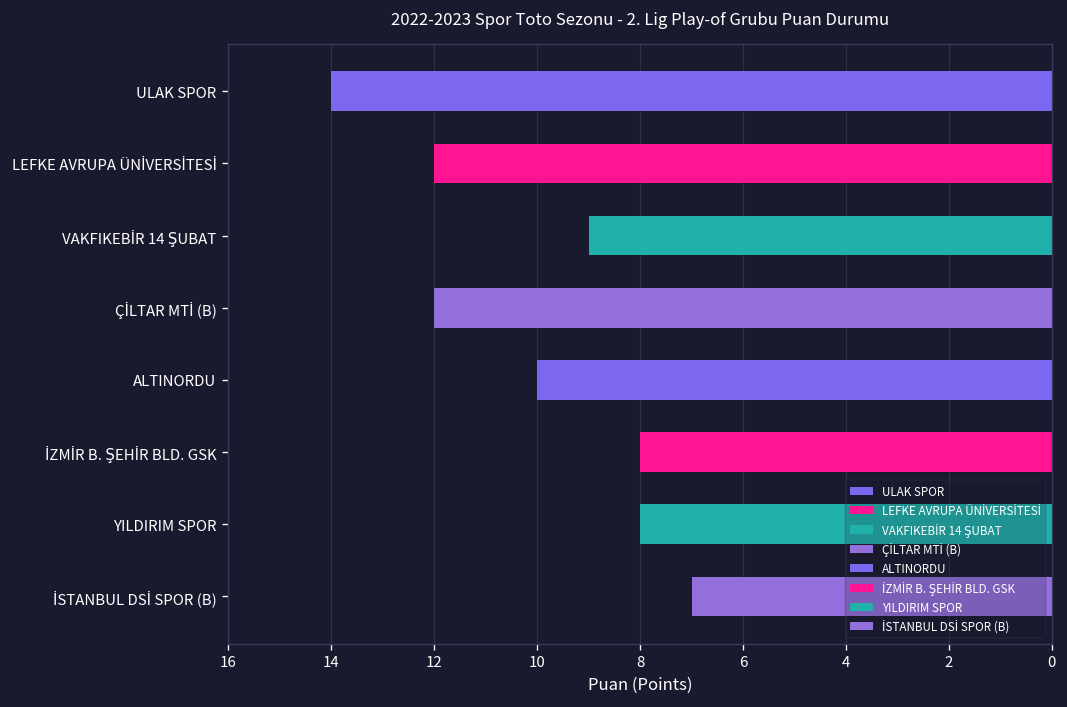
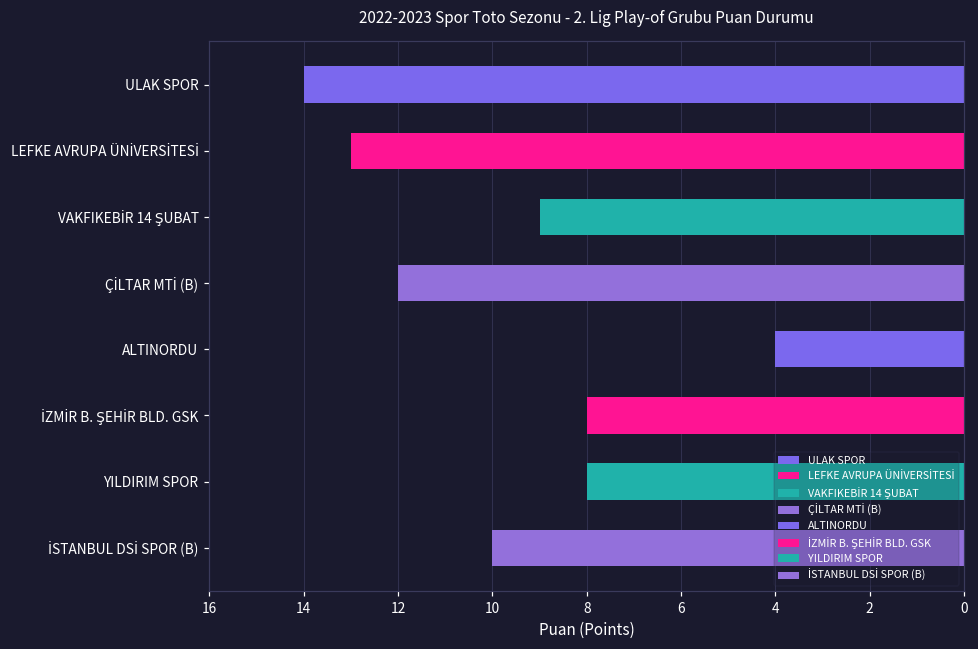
  {
    "ULAK SPOR": 14,
-   "LEFKE AVRUPA ÜNİVERSİTESİ": 12,
+   "LEFKE AVRUPA ÜNİVERSİTESİ": 13,
    "VAKFIKEBİR 14 ŞUBAT": 9,
    "ÇİLTAR MTİ (B)": 12,
-   "ALTINORDU": 10,
+   "ALTINORDU": 4,
    "İZMİR B. ŞEHİR BLD. GSK": 8,
    "YILDIRIM SPOR": 8,
-   "İSTANBUL DSİ SPOR (B)": 7
+   "İSTANBUL DSİ SPOR (B)": 10
  }
